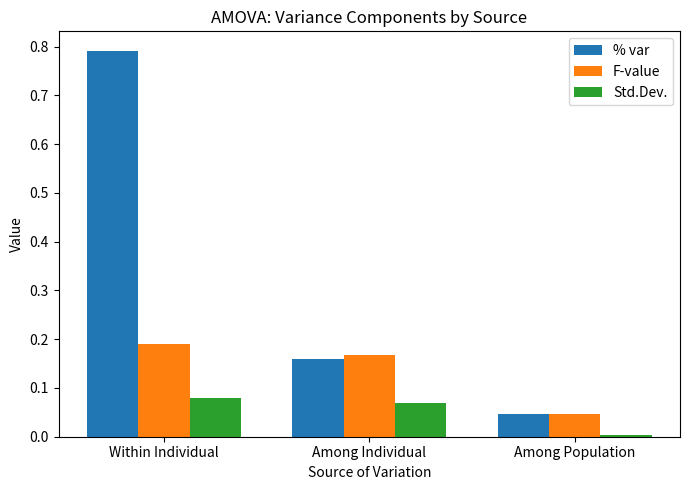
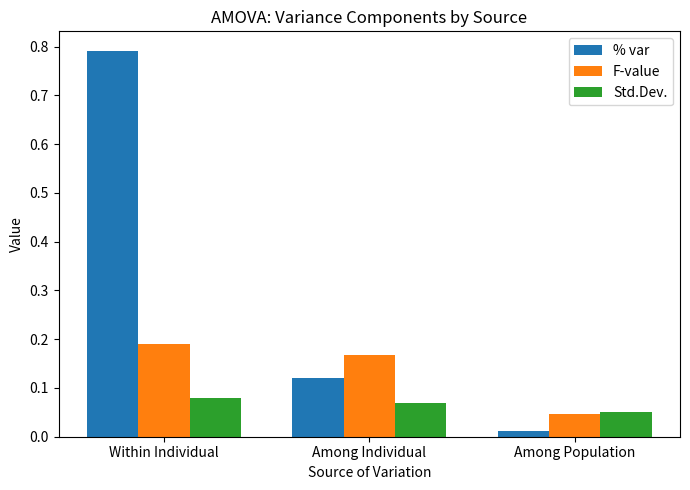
  {
    "% var": {
      "Within Individual": 0.79,
-     "Among Individual": 0.16,
-     "Among Population": 0.05
+     "Among Individual": 0.12,
+     "Among Population": 0.01
    },
    "F-value": {
      "Within Individual": 0.19,
      "Among Individual": 0.17,
      "Among Population": 0.05
    },
    "Std.Dev.": {
      "Within Individual": 0.08,
      "Among Individual": 0.07,
-     "Among Population": 0.00
+     "Among Population": 0.05
    }
  }
